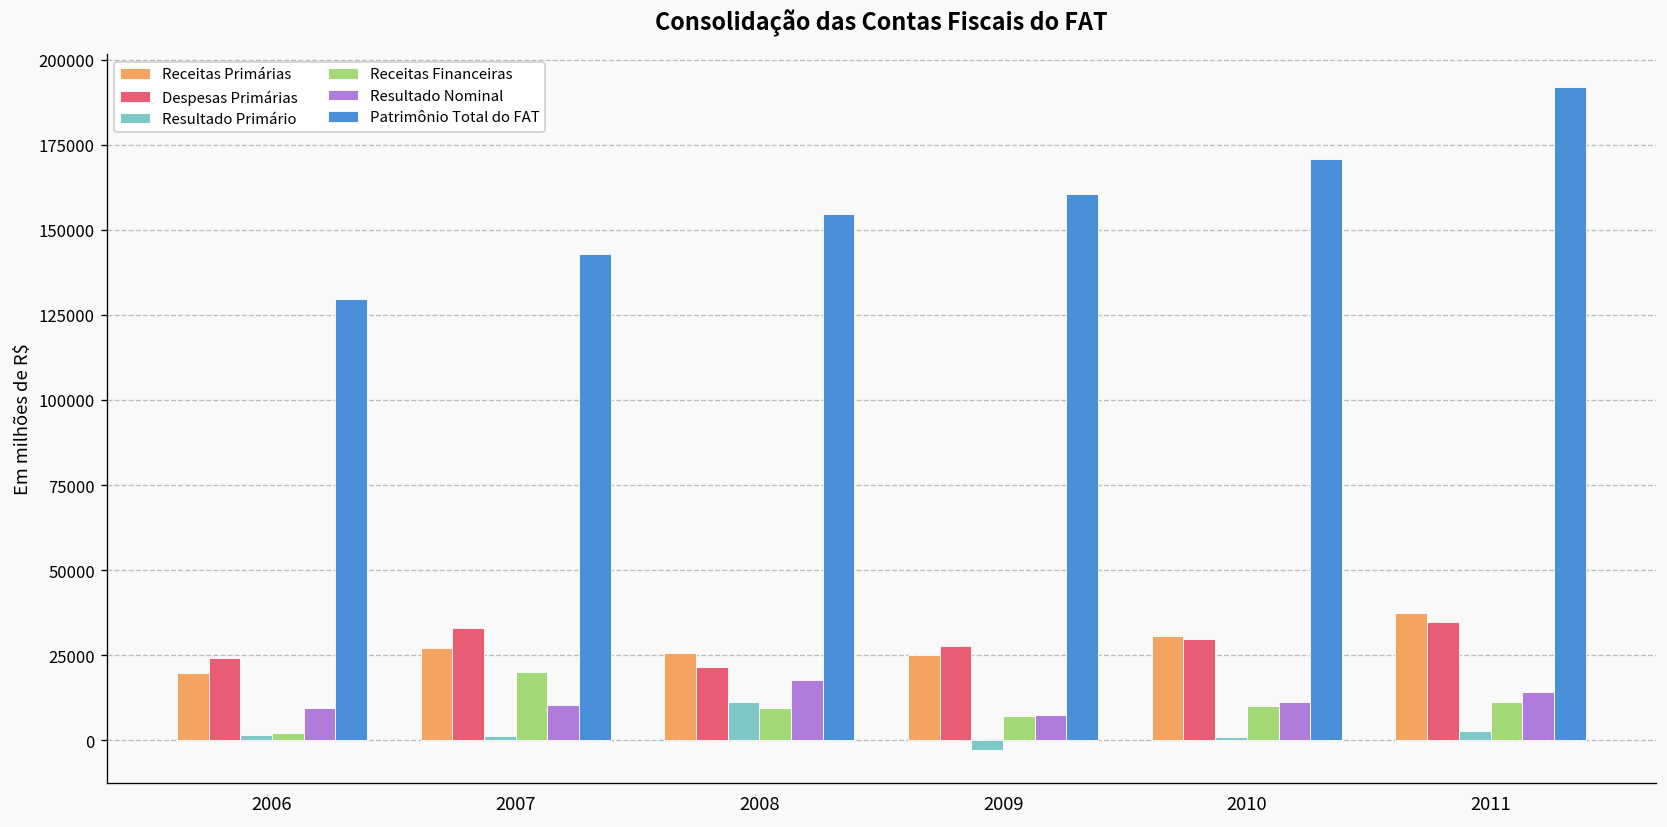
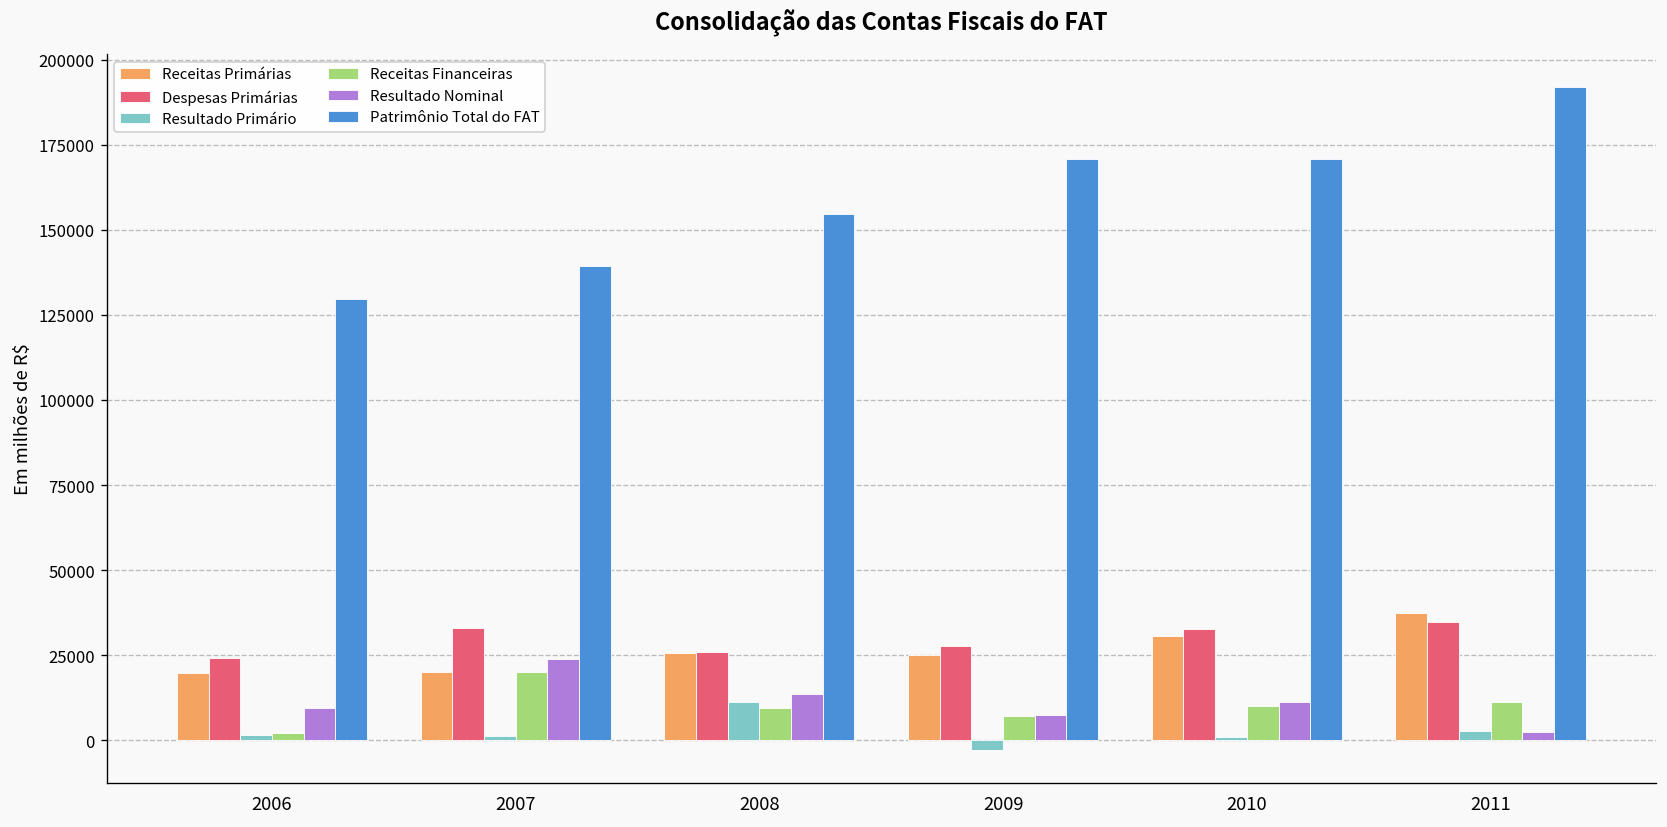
  {
    "Receitas Primárias": {
      "2006": 20000,
-     "2007": 27000,
+     "2007": 20000,
      "2008": 26000,
      "2009": 25000,
      "2010": 31000,
      "2011": 37000
    },
    "Despesas Primárias": {
      "2006": 24000,
      "2007": 33000,
-     "2008": 21000,
+     "2008": 26000,
      "2009": 28000,
-     "2010": 30000,
+     "2010": 33000,
      "2011": 35000
    },
    "Resultado Primário": {
      "2006": 1000,
      "2007": 1000,
      "2008": 11000,
      "2009": -3000,
      "2010": 1000,
      "2011": 3000
    },
    "Receitas Financeiras": {
      "2006": 2000,
      "2007": 20000,
      "2008": 9000,
      "2009": 7000,
      "2010": 10000,
      "2011": 11000
    },
    "Resultado Nominal": {
      "2006": 9000,
-     "2007": 10000,
-     "2008": 18000,
+     "2007": 24000,
+     "2008": 14000,
      "2009": 7000,
      "2010": 11000,
-     "2011": 14000
+     "2011": 2000
    },
    "Patrimônio Total do FAT": {
      "2006": 130000,
-     "2007": 143000,
+     "2007": 139000,
      "2008": 155000,
-     "2009": 161000,
+     "2009": 171000,
      "2010": 171000,
      "2011": 192000
    }
  }
